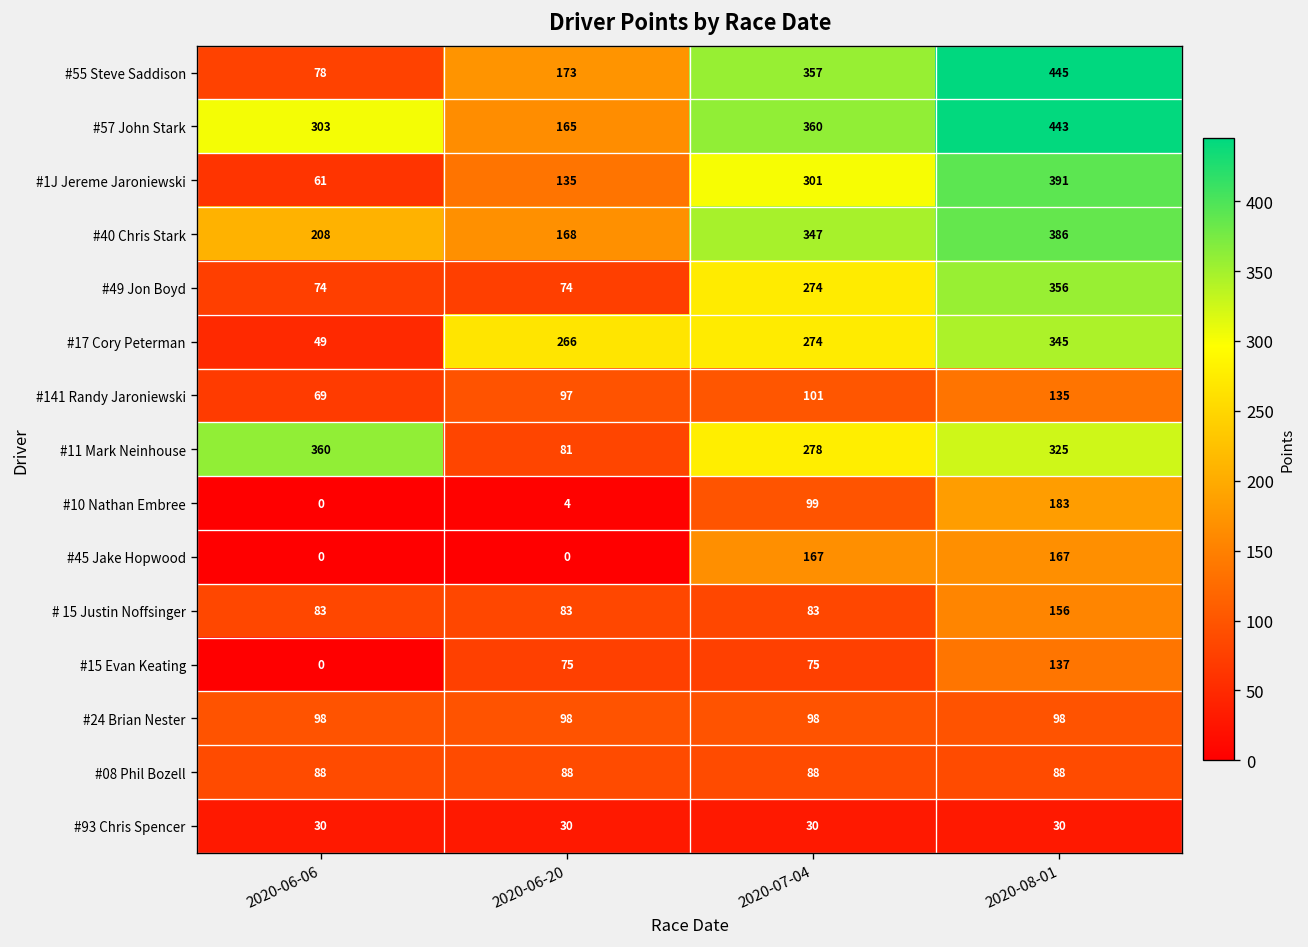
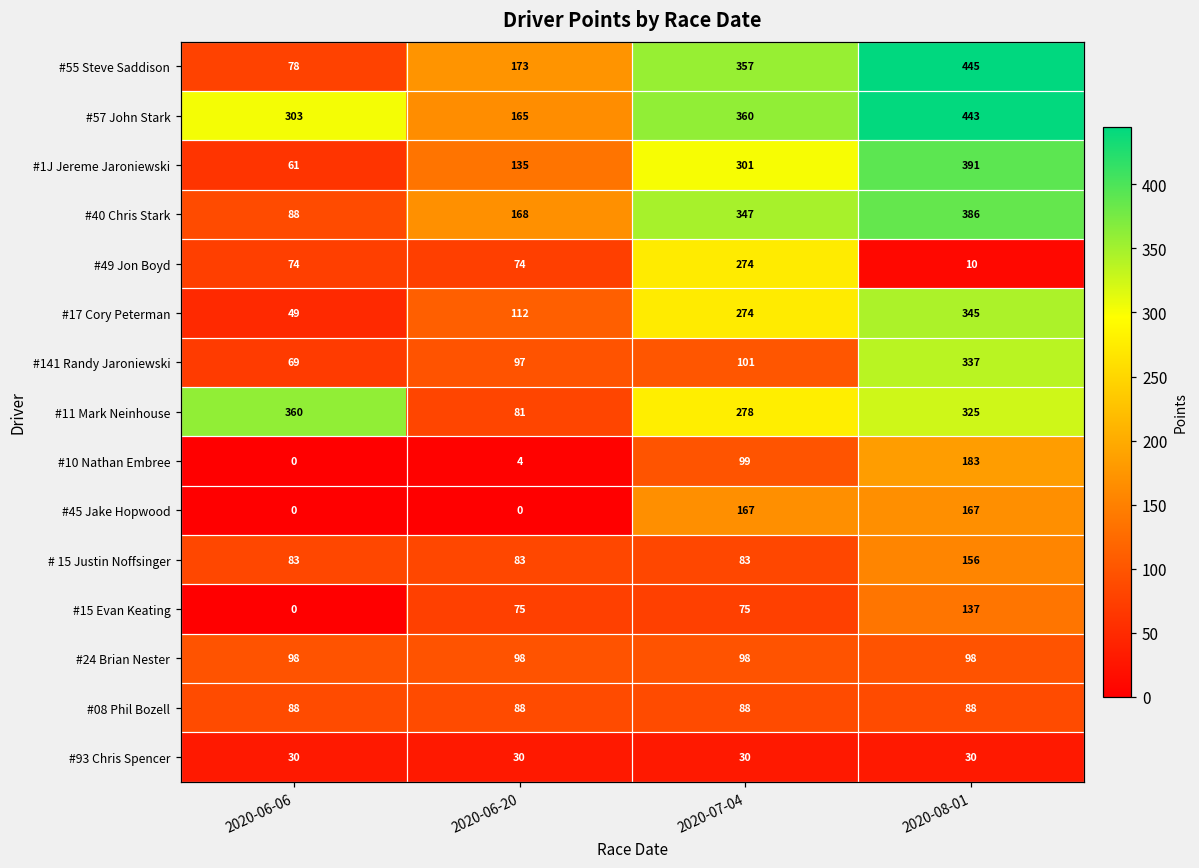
  {
    "#55 Steve Saddison": {
      "2020-06-06": 78,
      "2020-06-20": 173,
      "2020-07-04": 357,
      "2020-08-01": 445
    },
    "#57 John Stark": {
      "2020-06-06": 303,
      "2020-06-20": 165,
      "2020-07-04": 360,
      "2020-08-01": 443
    },
    "#1J Jereme Jaroniewski": {
      "2020-06-06": 61,
      "2020-06-20": 135,
      "2020-07-04": 301,
      "2020-08-01": 391
    },
    "#40 Chris Stark": {
-     "2020-06-06": 208,
+     "2020-06-06": 88,
      "2020-06-20": 168,
      "2020-07-04": 347,
      "2020-08-01": 386
    },
    "#49 Jon Boyd": {
      "2020-06-06": 74,
      "2020-06-20": 74,
      "2020-07-04": 274,
-     "2020-08-01": 356
+     "2020-08-01": 10
    },
    "#17 Cory Peterman": {
      "2020-06-06": 49,
-     "2020-06-20": 266,
+     "2020-06-20": 112,
      "2020-07-04": 274,
      "2020-08-01": 345
    },
    "#141 Randy Jaroniewski": {
      "2020-06-06": 69,
      "2020-06-20": 97,
      "2020-07-04": 101,
-     "2020-08-01": 135
+     "2020-08-01": 337
    },
    "#11 Mark Neinhouse": {
      "2020-06-06": 360,
      "2020-06-20": 81,
      "2020-07-04": 278,
      "2020-08-01": 325
    },
    "#10 Nathan Embree": {
      "2020-06-06": 0,
      "2020-06-20": 4,
      "2020-07-04": 99,
      "2020-08-01": 183
    },
    "#45 Jake Hopwood": {
      "2020-06-06": 0,
      "2020-06-20": 0,
      "2020-07-04": 167,
      "2020-08-01": 167
    },
    "# 15 Justin Noffsinger": {
      "2020-06-06": 83,
      "2020-06-20": 83,
      "2020-07-04": 83,
      "2020-08-01": 156
    },
    "#15 Evan Keating": {
      "2020-06-06": 0,
      "2020-06-20": 75,
      "2020-07-04": 75,
      "2020-08-01": 137
    },
    "#24 Brian Nester": {
      "2020-06-06": 98,
      "2020-06-20": 98,
      "2020-07-04": 98,
      "2020-08-01": 98
    },
    "#08 Phil Bozell": {
      "2020-06-06": 88,
      "2020-06-20": 88,
      "2020-07-04": 88,
      "2020-08-01": 88
    },
    "#93 Chris Spencer": {
      "2020-06-06": 30,
      "2020-06-20": 30,
      "2020-07-04": 30,
      "2020-08-01": 30
    }
  }
